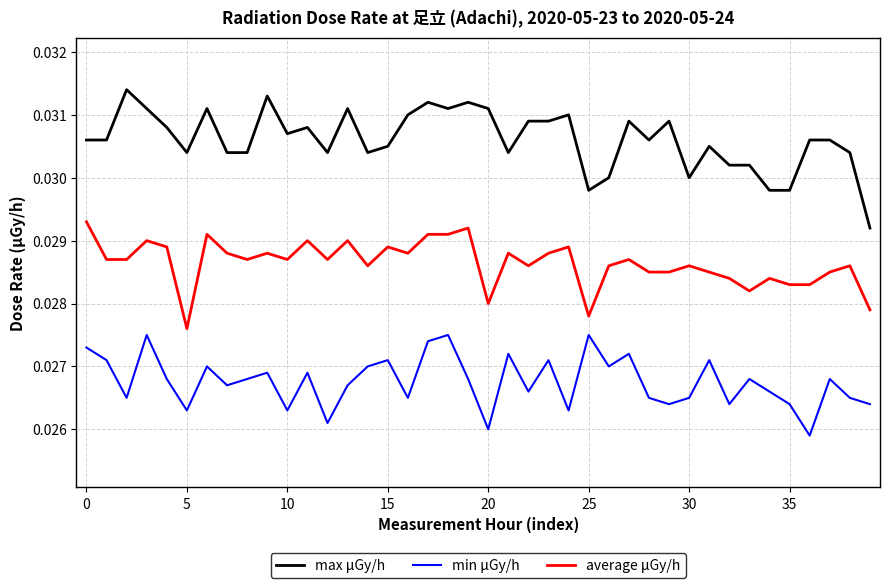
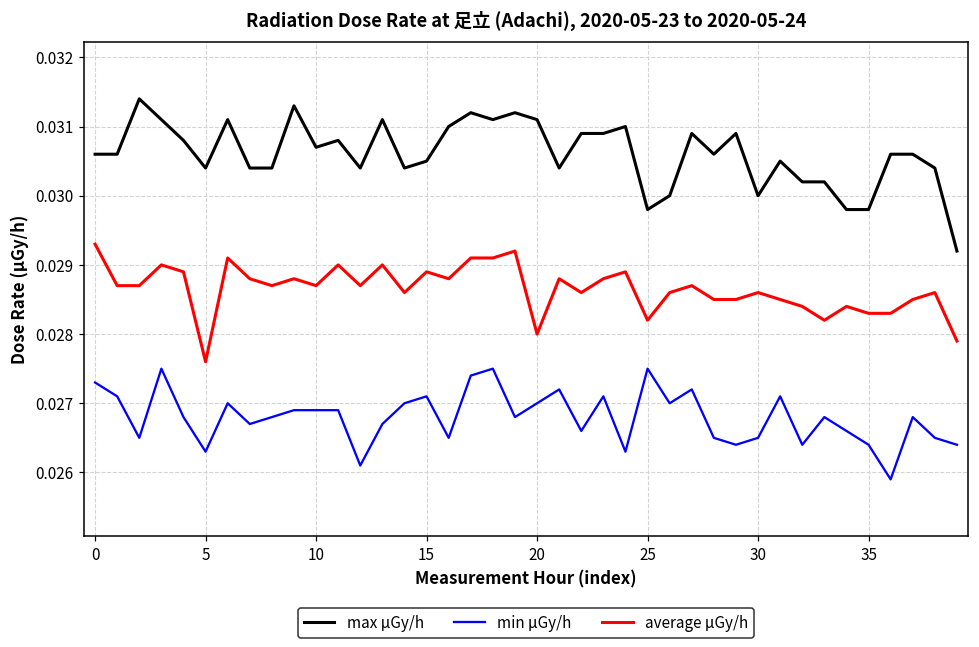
  {
    "max μGy/h": {
      "0": 0.0306,
      "5": 0.0304,
      "10": 0.0307,
      "15": 0.0305,
      "20": 0.0311,
      "25": 0.0298,
      "30": 0.0300,
      "35": 0.0298
    },
    "min μGy/h": {
      "0": 0.0273,
      "5": 0.0263,
-     "10": 0.0263,
+     "10": 0.0269,
      "15": 0.0271,
-     "20": 0.026,
+     "20": 0.027,
      "25": 0.0275,
      "30": 0.0265,
      "35": 0.0264
    },
    "average μGy/h": {
      "0": 0.0293,
      "5": 0.0276,
      "10": 0.0287,
      "15": 0.0289,
      "20": 0.0280,
-     "25": 0.0278,
+     "25": 0.0282,
      "30": 0.0286,
      "35": 0.0283
    }
  }
